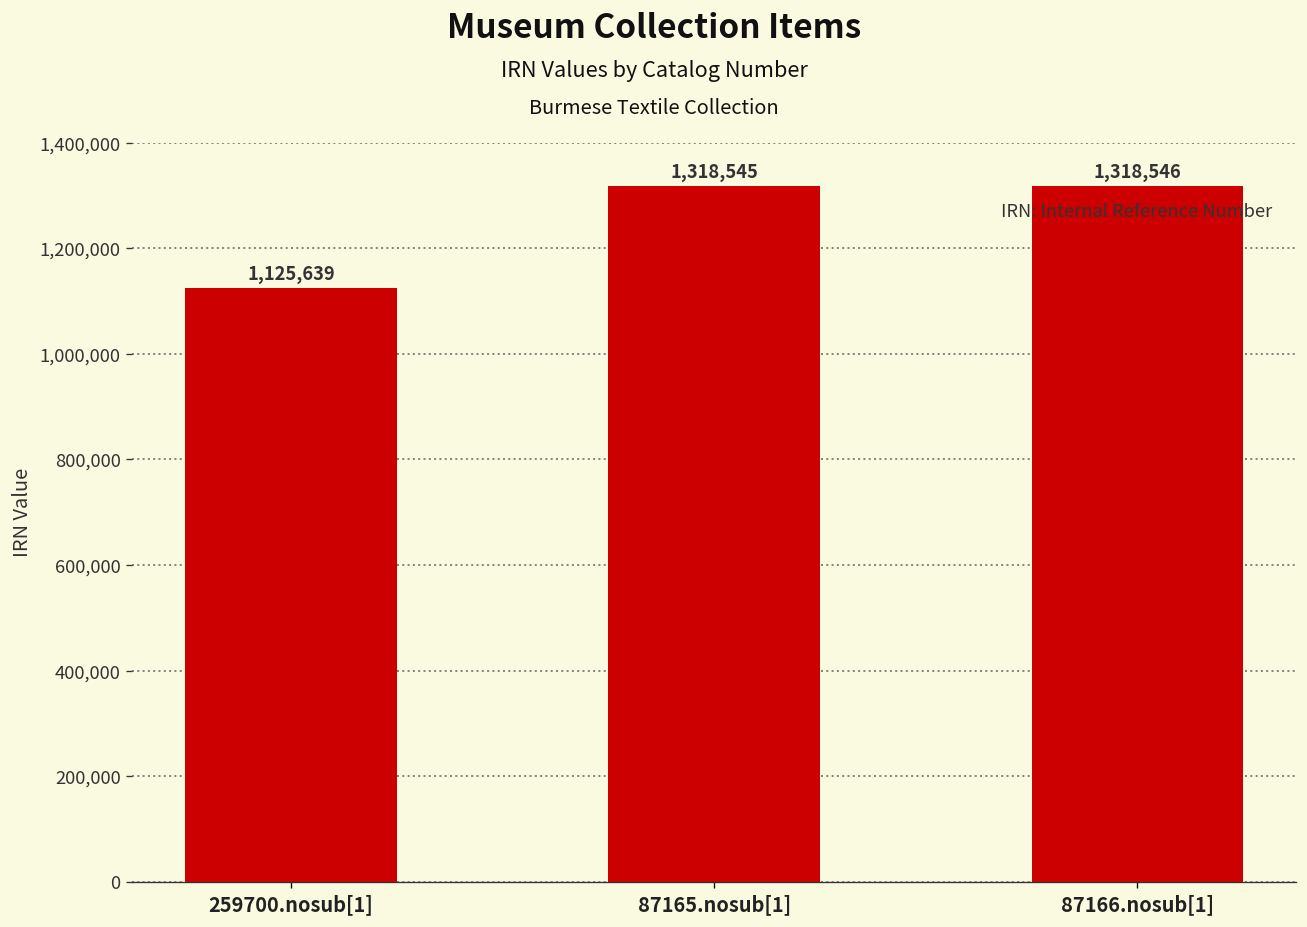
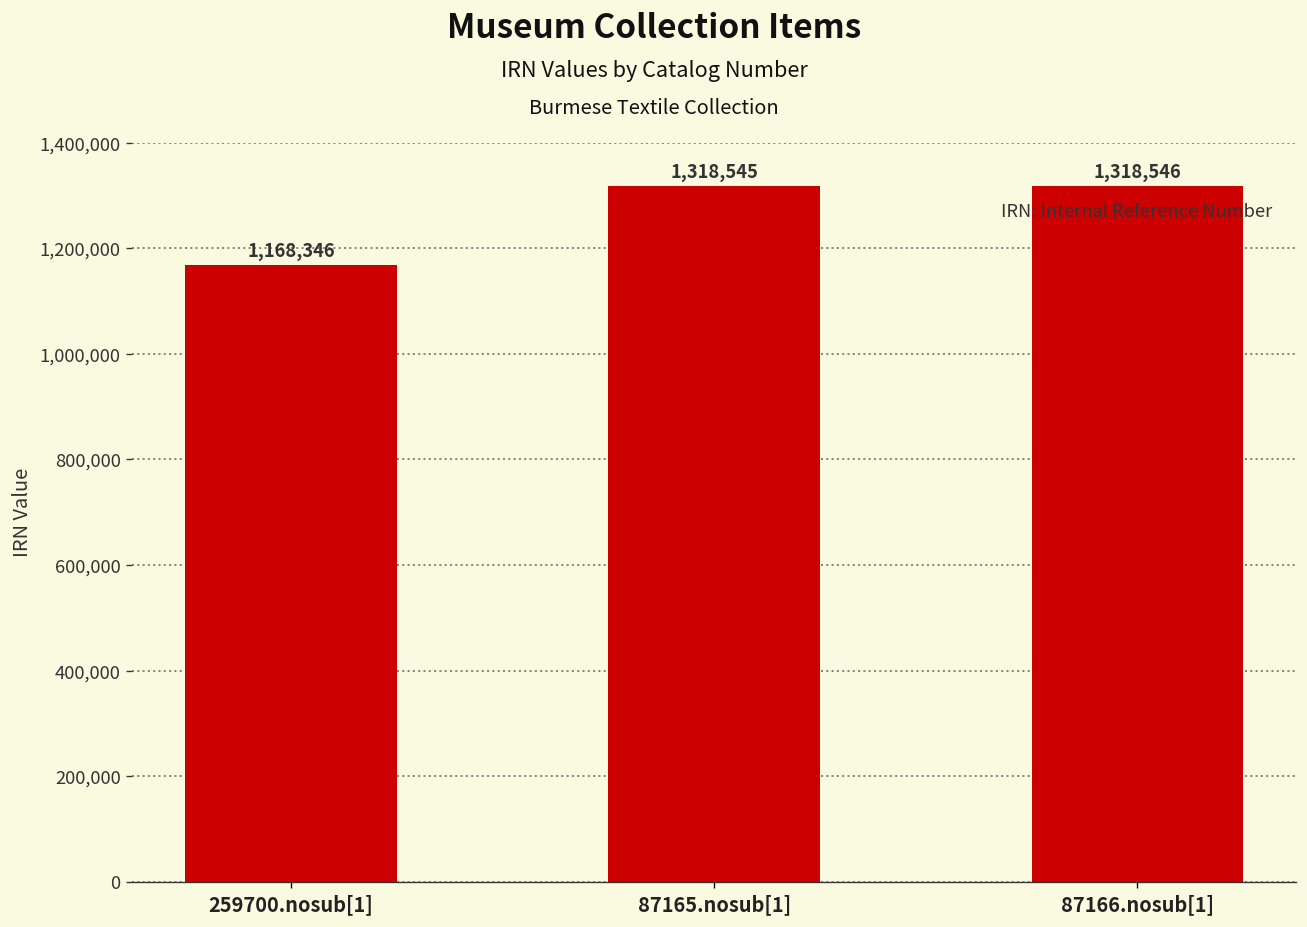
  {
-   "259700.nosub[1]": "1,125,639",
+   "259700.nosub[1]": "1,168,346",
    "87165.nosub[1]": "1,318,545",
    "87166.nosub[1]": "1,318,546"
  }
